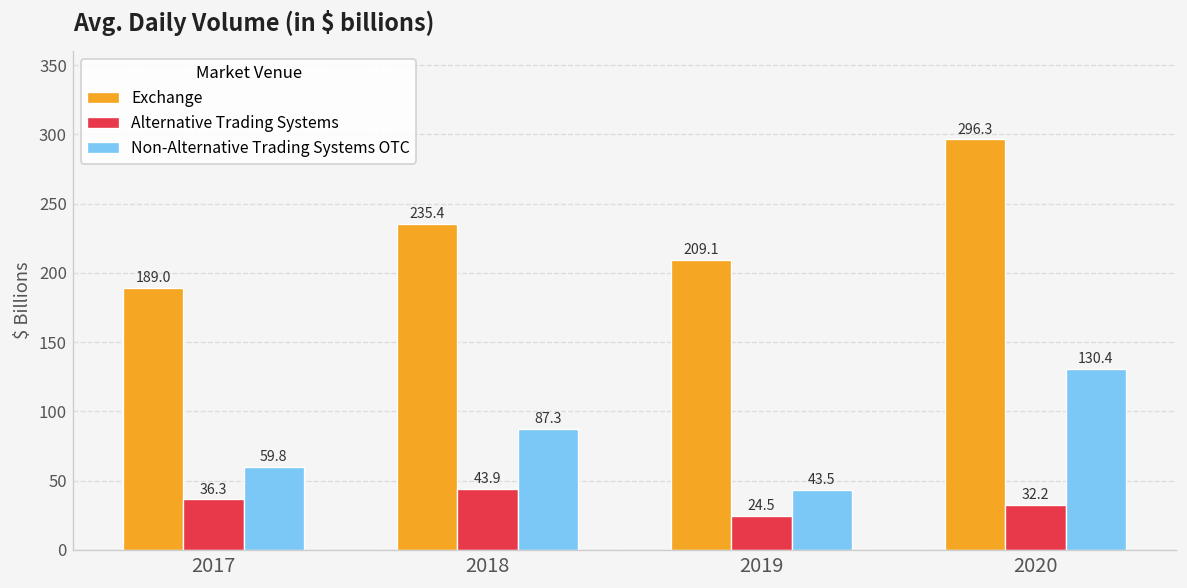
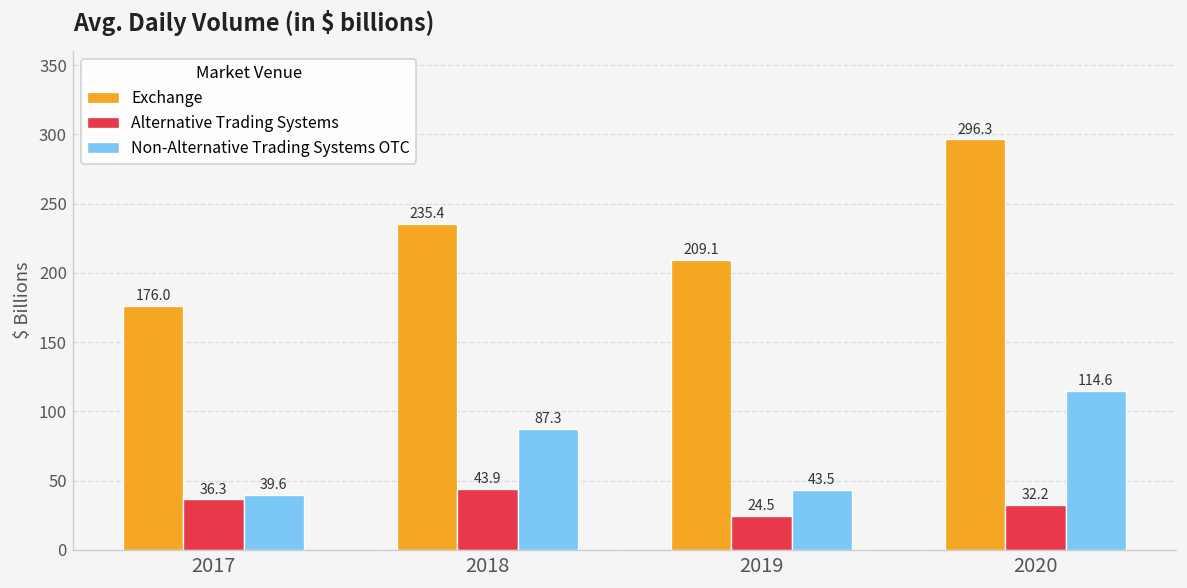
  {
    "Exchange": {
-     "2017": 189.0,
+     "2017": 176.0,
      "2018": 235.4,
      "2019": 209.1,
      "2020": 296.3
    },
    "Alternative Trading Systems": {
      "2017": 36.3,
      "2018": 43.9,
      "2019": 24.5,
      "2020": 32.2
    },
    "Non-Alternative Trading Systems OTC": {
-     "2017": 59.8,
+     "2017": 39.6,
      "2018": 87.3,
      "2019": 43.5,
-     "2020": 130.4
+     "2020": 114.6
    }
  }
